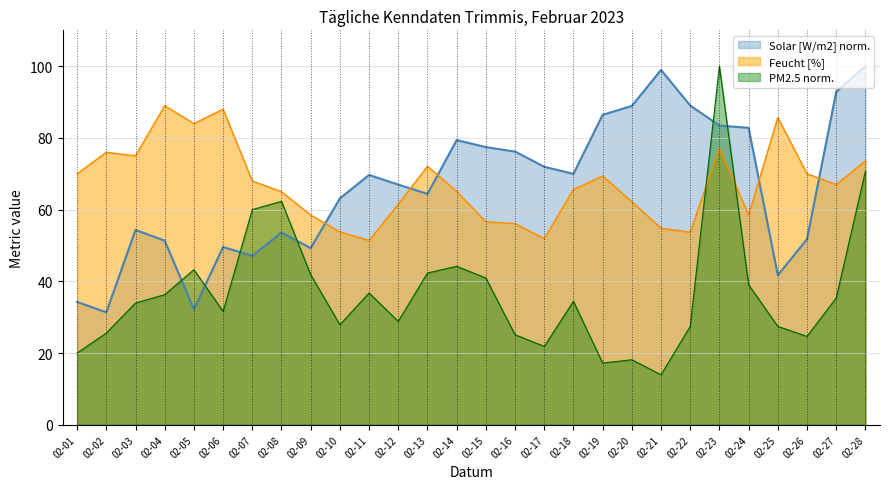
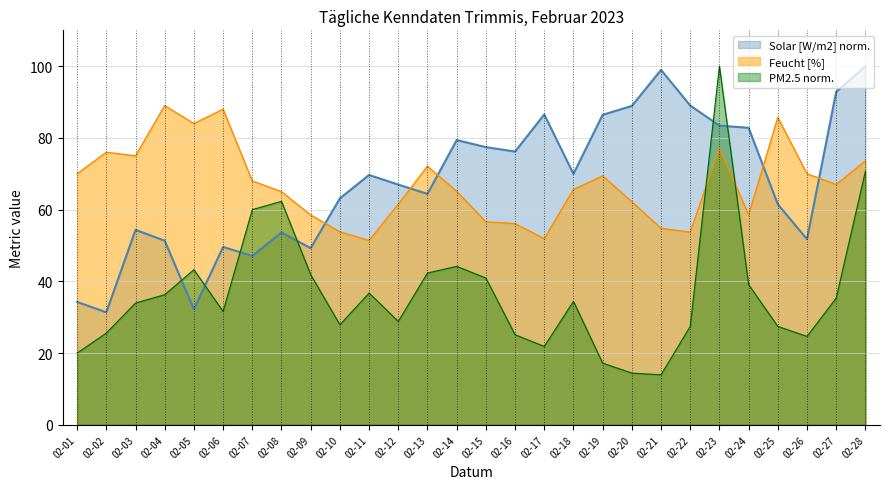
  {
    "Solar [W/m2] norm.": {
      "02-01": 34,
      "02-02": 31,
      "02-03": 54,
      "02-04": 51,
      "02-05": 32,
      "02-06": 50,
      "02-07": 47,
      "02-08": 54,
      "02-09": 49,
      "02-10": 63,
      "02-11": 70,
      "02-12": 67,
      "02-13": 64,
      "02-14": 79,
      "02-15": 77,
      "02-16": 76,
-     "02-17": 72,
+     "02-17": 87,
      "02-18": 70,
      "02-19": 86,
      "02-20": 89,
      "02-21": 99,
      "02-22": 89,
      "02-23": 83,
      "02-24": 83,
-     "02-25": 42,
+     "02-25": 61,
      "02-26": 52,
      "02-27": 93
    },
    "Feucht [%]": {
      "02-01": 70,
      "02-02": 76,
      "02-03": 75,
      "02-04": 89,
      "02-05": 84,
      "02-06": 88,
      "02-07": 68,
      "02-08": 65,
      "02-09": 59,
      "02-10": 54,
      "02-11": 51,
      "02-12": 62,
      "02-13": 72,
      "02-14": 65,
      "02-15": 57,
      "02-16": 56,
      "02-17": 52,
      "02-18": 66,
      "02-19": 69,
      "02-20": 62,
      "02-21": 55,
      "02-22": 54,
      "02-23": 77,
      "02-24": 59,
      "02-25": 86,
      "02-26": 70,
      "02-27": 67,
      "02-28": 74
    },
    "PM2.5 norm.": {
      "02-01": 20,
      "02-02": 26,
      "02-03": 34,
      "02-04": 36,
      "02-05": 43,
      "02-06": 32,
      "02-07": 60,
      "02-08": 62,
      "02-09": 42,
      "02-10": 28,
      "02-11": 37,
      "02-12": 29,
      "02-13": 42,
      "02-14": 44,
      "02-15": 41,
      "02-16": 25,
      "02-17": 22,
      "02-18": 34,
      "02-19": 17,
-     "02-20": 18,
+     "02-20": 14,
      "02-21": 14,
      "02-22": 27,
      "02-23": 100,
      "02-24": 39,
      "02-25": 27,
      "02-26": 25,
      "02-27": 35,
      "02-28": 71
    }
  }
